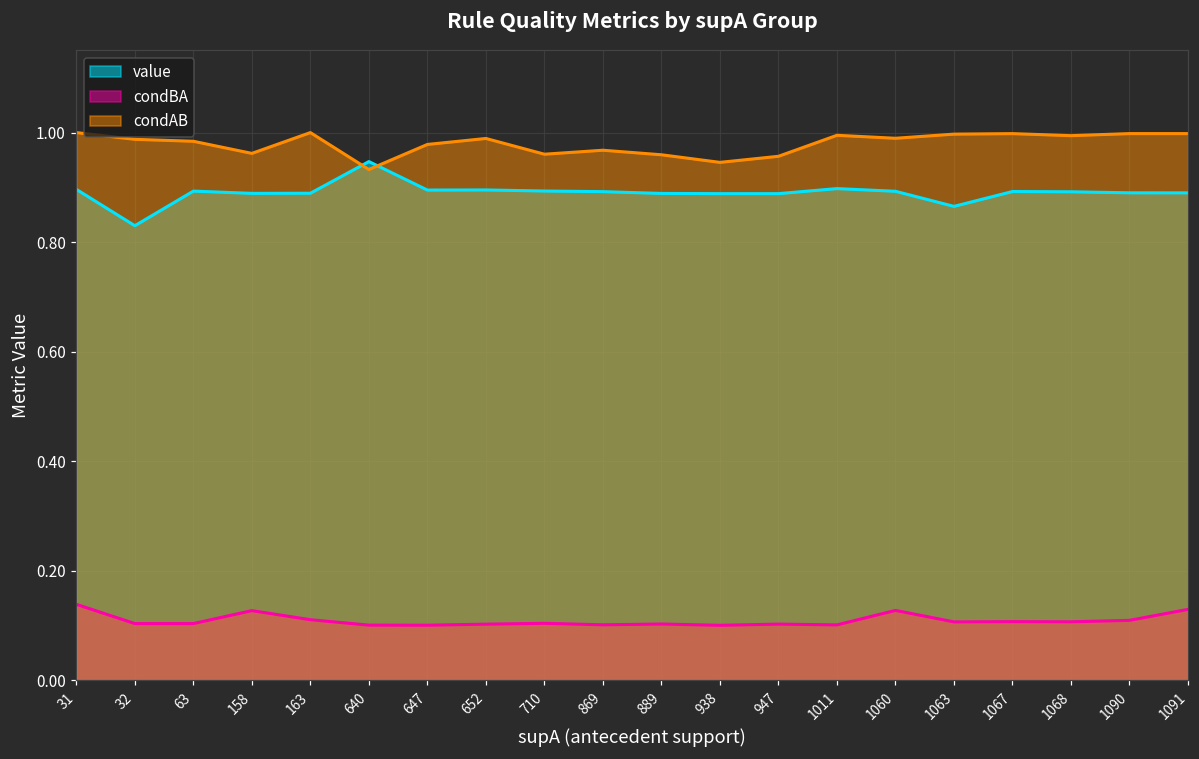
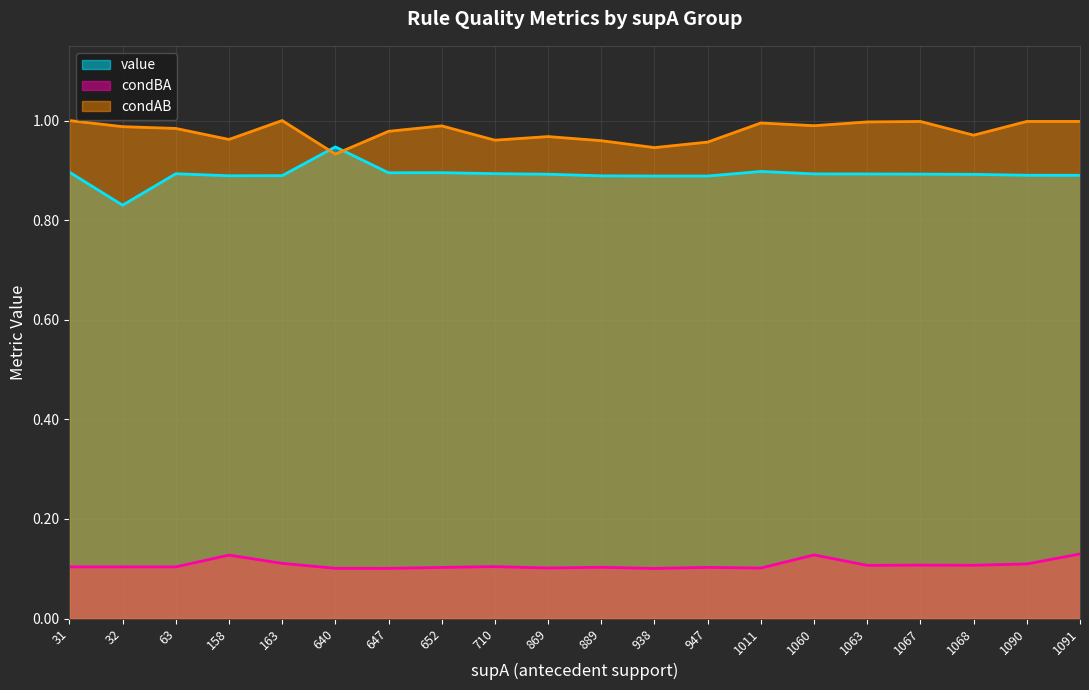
  {
    "value": {
      "31": 0.90,
      "32": 0.83,
      "63": 0.89,
      "158": 0.89,
      "163": 0.89,
      "640": 0.95,
      "647": 0.90,
      "652": 0.90,
      "710": 0.89,
      "869": 0.89,
      "889": 0.89,
      "938": 0.89,
      "947": 0.89,
      "1011": 0.90,
      "1060": 0.89,
-     "1063": 0.87,
+     "1063": 0.89,
      "1067": 0.89,
      "1068": 0.89,
      "1090": 0.89,
      "1091": 0.89
    },
    "condBA": {
-     "31": 0.14,
+     "31": 0.10,
      "32": 0.10,
      "63": 0.10,
      "158": 0.13,
      "163": 0.11,
      "640": 0.10,
      "647": 0.10,
      "652": 0.10,
      "710": 0.10,
      "869": 0.10,
      "889": 0.10,
      "938": 0.10,
      "947": 0.10,
      "1011": 0.10,
      "1060": 0.13,
      "1063": 0.11,
      "1067": 0.11,
      "1068": 0.11,
      "1090": 0.11,
      "1091": 0.13
    },
    "condAB": {
      "31": 1.00,
      "32": 0.99,
      "63": 0.98,
      "158": 0.96,
      "163": 1.00,
      "640": 0.93,
      "647": 0.98,
      "652": 0.99,
      "710": 0.96,
      "869": 0.97,
      "889": 0.96,
      "938": 0.95,
      "947": 0.96,
      "1011": 1.00,
      "1060": 0.99,
      "1063": 1.00,
      "1067": 1.00,
-     "1068": 0.99,
+     "1068": 0.97,
      "1090": 1.00,
      "1091": 1.00
    }
  }
